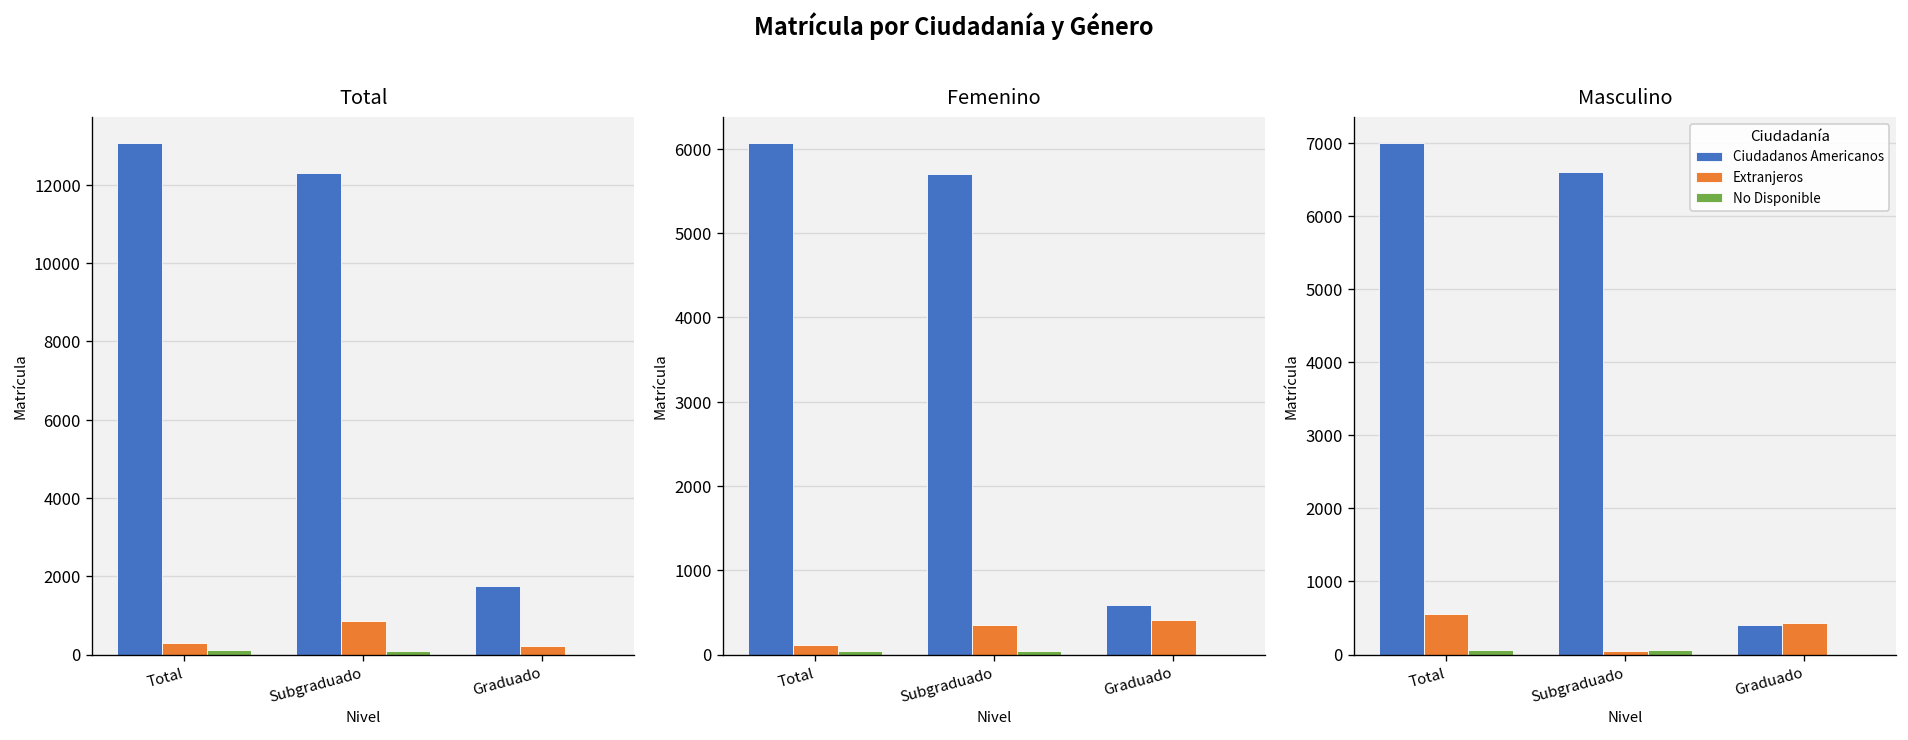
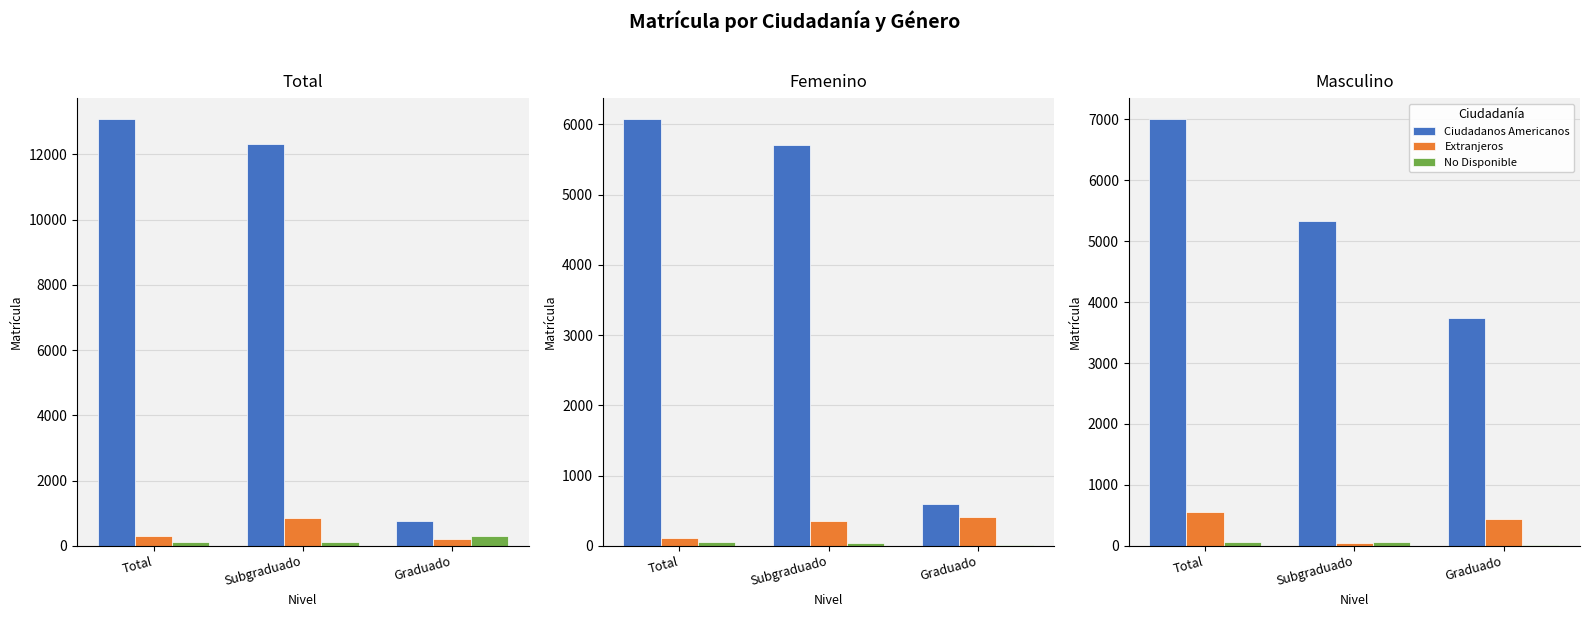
  {
    "Total": {
      "Ciudadanos Americanos": {
        "Total": 13100,
        "Subgraduado": 12300,
-       "Graduado": 1700
+       "Graduado": 800
      },
      "Extranjeros": {
        "Total": 300,
        "Subgraduado": 900,
        "Graduado": 200
      },
      "No Disponible": {
        "Total": 100,
        "Subgraduado": 100,
-       "Graduado": 0
+       "Graduado": 300
      }
    },
    "Femenino": {
      "Ciudadanos Americanos": {
        "Total": 6100,
        "Subgraduado": 5700,
        "Graduado": 600
      },
      "Extranjeros": {
        "Total": 100,
        "Subgraduado": 300,
        "Graduado": 400
      },
      "No Disponible": {
        "Total": 0,
        "Subgraduado": 0
      }
    },
    "Masculino": {
      "Ciudadanos Americanos": {
        "Total": 7000,
-       "Subgraduado": 6600,
-       "Graduado": 400
+       "Subgraduado": 5300,
+       "Graduado": 3700
      },
      "Extranjeros": {
        "Total": 600,
        "Subgraduado": 0,
        "Graduado": 400
      },
      "No Disponible": {
        "Total": 100,
        "Subgraduado": 100
      }
    }
  }
